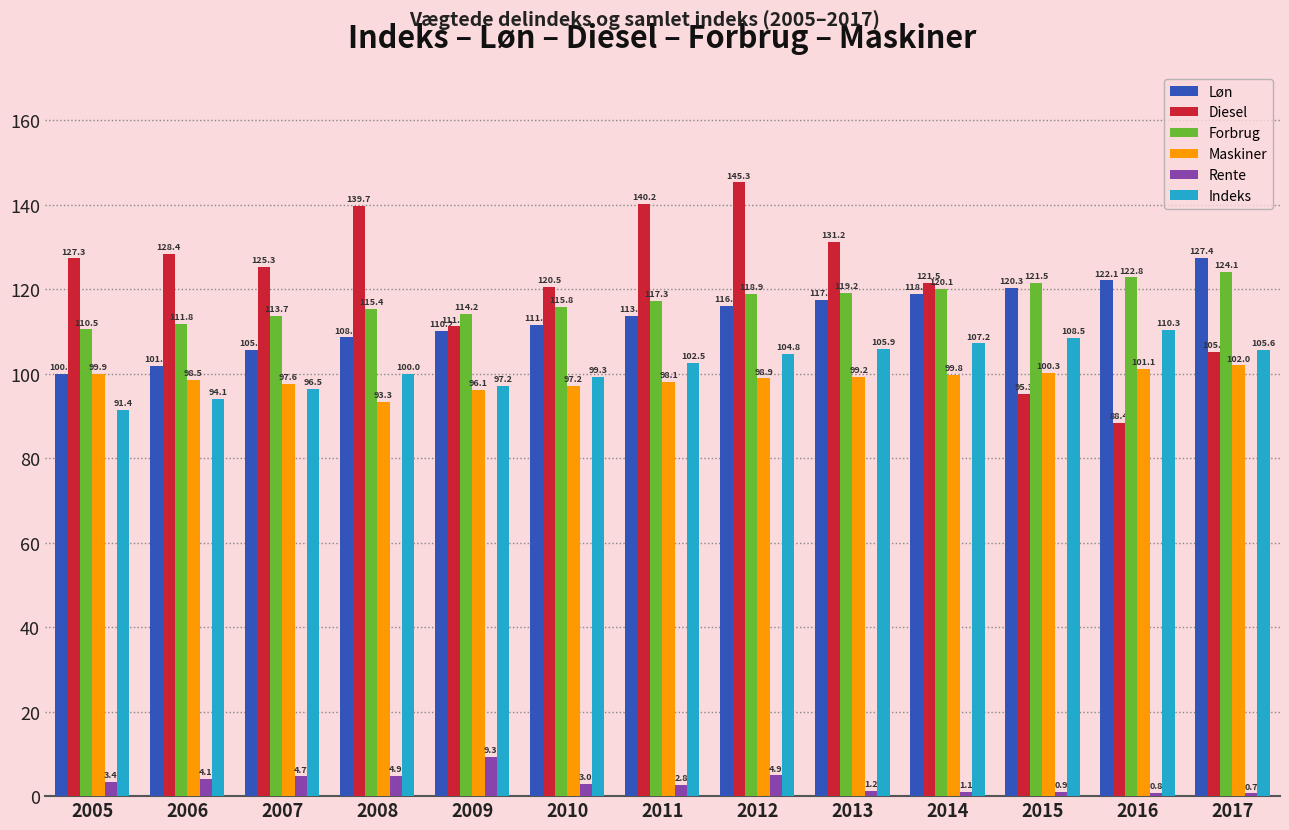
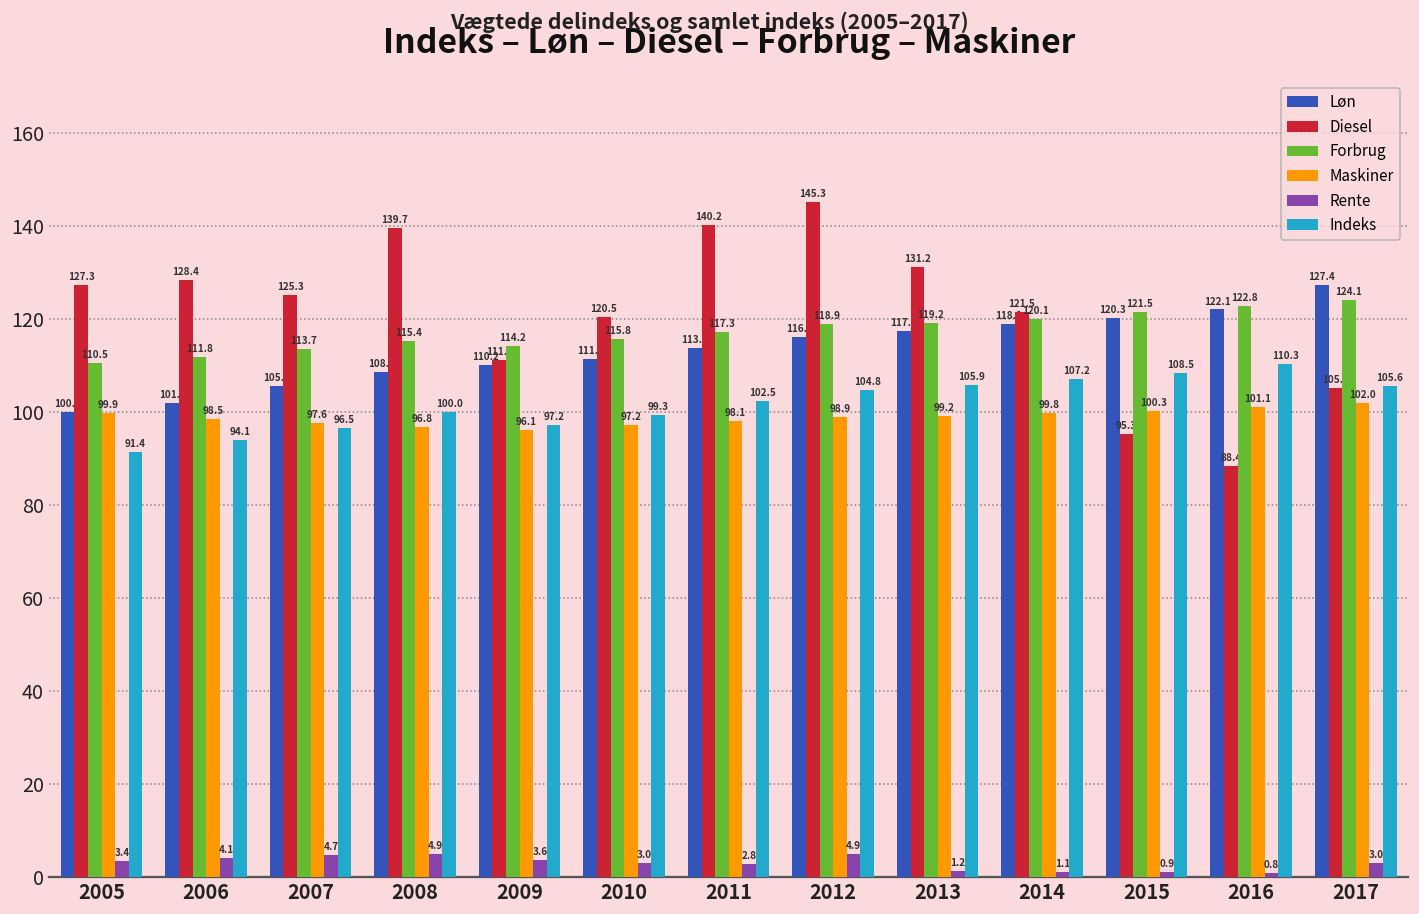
  {
    "Løn": {
      "2005": 100.0,
      "2006": 101.9,
      "2007": 105.6,
      "2008": 108.6,
      "2010": 111.5,
      "2011": 113.8,
      "2012": 116.1,
      "2013": 117.5,
      "2014": 118.9,
      "2015": 120.3,
      "2016": 122.1,
      "2017": 127.4
    },
    "Diesel": {
      "2005": 127.3,
      "2006": 128.4,
      "2007": 125.3,
      "2008": 139.7,
      "2010": 120.5,
      "2011": 140.2,
      "2012": 145.3,
      "2013": 131.2,
      "2015": 95.3,
      "2016": 88.4,
      "2017": 105.2
    },
    "Forbrug": {
      "2005": 110.5,
      "2006": 111.8,
      "2007": 113.7,
      "2008": 115.4,
      "2009": 114.2,
      "2010": 115.8,
      "2011": 117.3,
      "2012": 118.9,
      "2013": 119.2,
      "2015": 121.5,
      "2016": 122.8,
      "2017": 124.1
    },
    "Maskiner": {
      "2005": 99.9,
      "2006": 98.5,
      "2007": 97.6,
-     "2008": 93.3,
+     "2008": 96.8,
      "2009": 96.1,
      "2010": 97.2,
      "2011": 98.1,
      "2012": 98.9,
      "2013": 99.2,
      "2014": 99.8,
      "2015": 100.3,
      "2016": 101.1,
      "2017": 102.0
    },
    "Rente": {
      "2005": 3.4,
      "2006": 4.1,
      "2007": 4.7,
      "2008": 4.9,
-     "2009": 9.3,
+     "2009": 3.6,
      "2010": 3.0,
      "2011": 2.8,
      "2012": 4.9,
      "2013": 1.2,
      "2014": 1.1,
      "2015": 0.9,
      "2016": 0.8,
-     "2017": 0.7
+     "2017": 3.0
    },
    "Indeks": {
      "2005": 91.4,
      "2006": 94.1,
      "2007": 96.5,
      "2008": 100.0,
      "2009": 97.2,
      "2010": 99.3,
      "2011": 102.5,
      "2012": 104.8,
      "2013": 105.9,
      "2014": 107.2,
      "2015": 108.5,
      "2016": 110.3,
      "2017": 105.6
    }
  }
